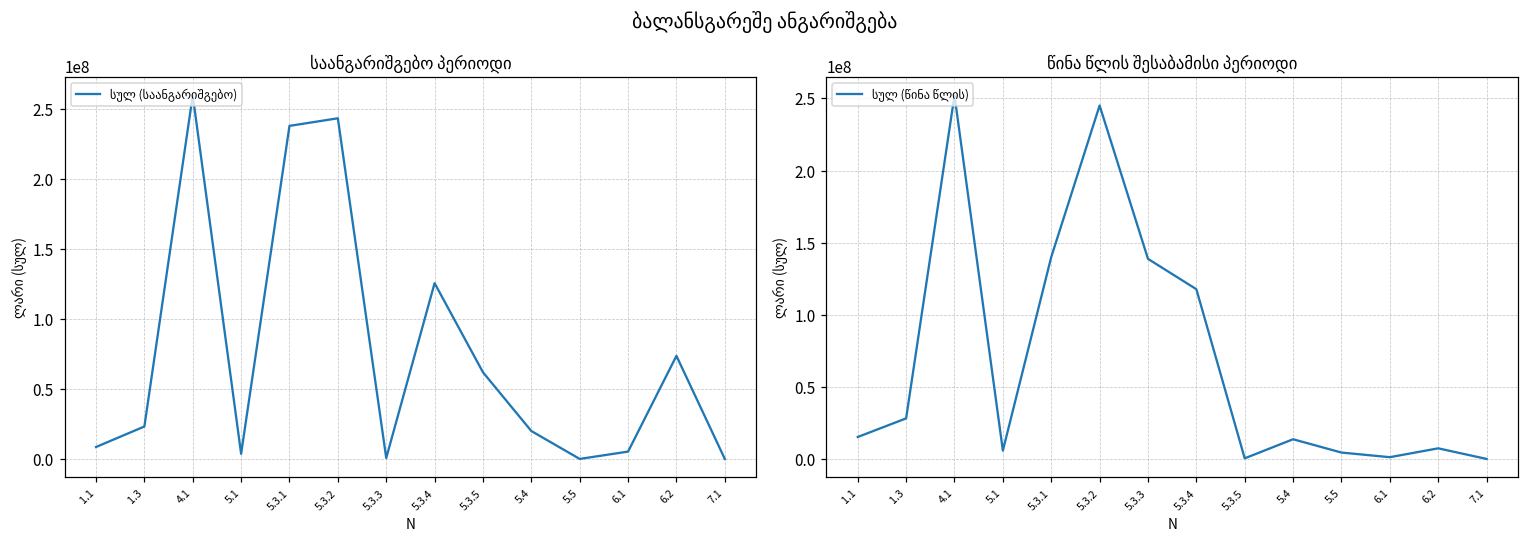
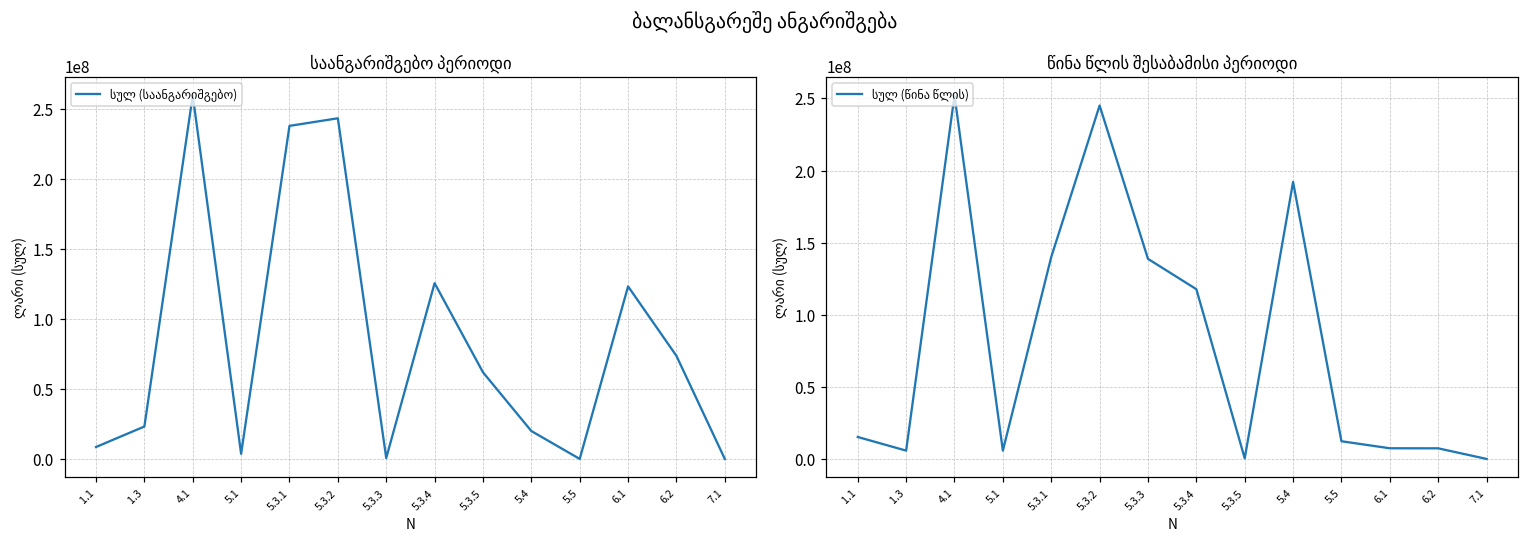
  {
    "საანგარიშგებო პერიოდი": {
      "1.1": 9000000,
      "1.3": 23000000,
      "5.1": 4000000,
      "5.3.1": 238000000,
      "5.3.2": 243000000,
      "5.3.3": 1000000,
      "5.3.4": 125000000,
      "5.3.5": 62000000,
      "5.4": 20000000,
      "5.5": 0,
-     "6.1": 5000000,
+     "6.1": 123000000,
      "6.2": 74000000,
      "7.1": 0
    },
    "წინა წლის შესაბამისი პერიოდი": {
      "1.1": 15000000,
-     "1.3": 28000000,
+     "1.3": 6000000,
      "5.1": 6000000,
      "5.3.1": 140000000,
      "5.3.2": 245000000,
      "5.3.3": 139000000,
      "5.3.4": 118000000,
      "5.3.5": 0,
-     "5.4": 14000000,
-     "5.5": 4000000,
-     "6.1": 1000000,
+     "5.4": 192000000,
+     "5.5": 12000000,
+     "6.1": 7000000,
      "6.2": 7000000,
      "7.1": 0
    }
  }
